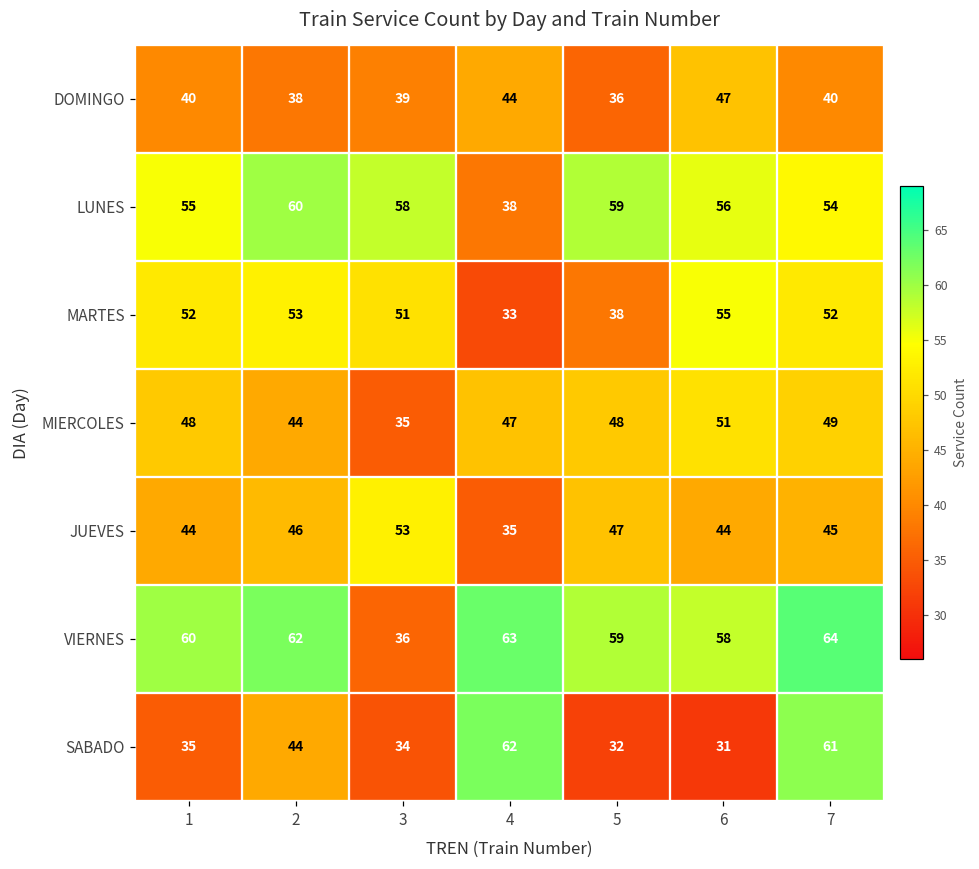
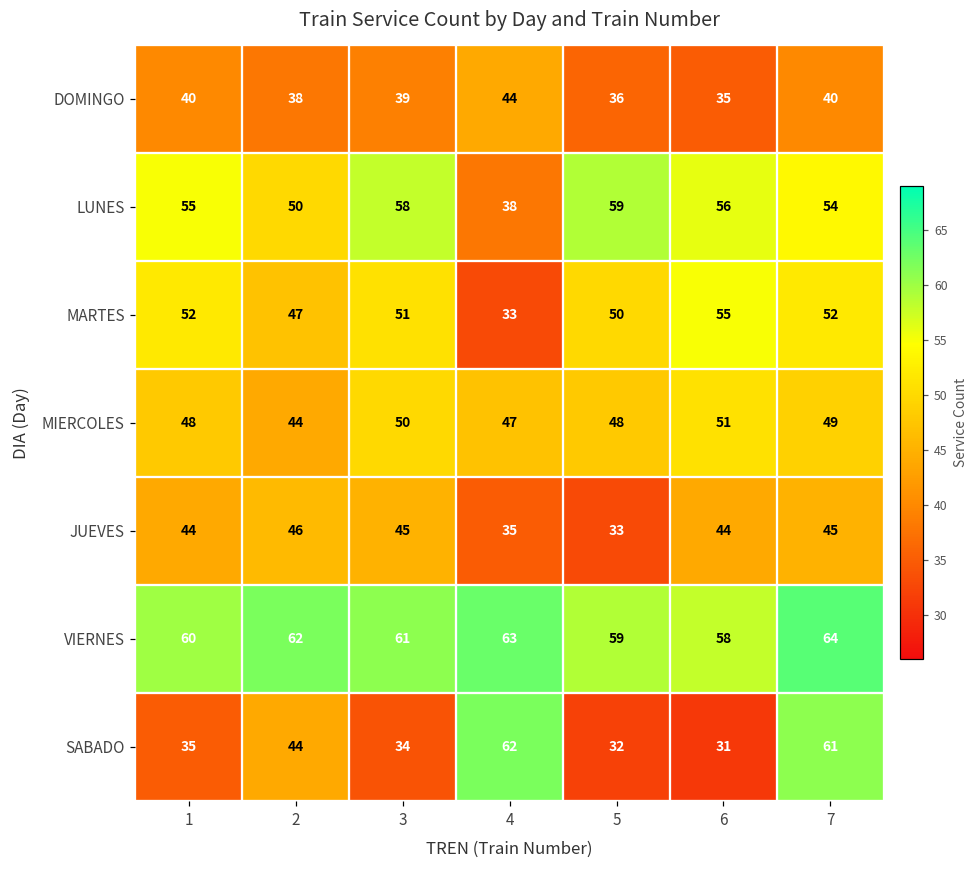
  {
    "DOMINGO": {
      "1": 40,
      "2": 38,
      "3": 39,
      "4": 44,
      "5": 36,
-     "6": 47,
+     "6": 35,
      "7": 40
    },
    "LUNES": {
      "1": 55,
-     "2": 60,
+     "2": 50,
      "3": 58,
      "4": 38,
      "5": 59,
      "6": 56,
      "7": 54
    },
    "MARTES": {
      "1": 52,
-     "2": 53,
+     "2": 47,
      "3": 51,
      "4": 33,
-     "5": 38,
+     "5": 50,
      "6": 55,
      "7": 52
    },
    "MIERCOLES": {
      "1": 48,
      "2": 44,
-     "3": 35,
+     "3": 50,
      "4": 47,
      "5": 48,
      "6": 51,
      "7": 49
    },
    "JUEVES": {
      "1": 44,
      "2": 46,
-     "3": 53,
+     "3": 45,
      "4": 35,
-     "5": 47,
+     "5": 33,
      "6": 44,
      "7": 45
    },
    "VIERNES": {
      "1": 60,
      "2": 62,
-     "3": 36,
+     "3": 61,
      "4": 63,
      "5": 59,
      "6": 58,
      "7": 64
    },
    "SABADO": {
      "1": 35,
      "2": 44,
      "3": 34,
      "4": 62,
      "5": 32,
      "6": 31,
      "7": 61
    }
  }
